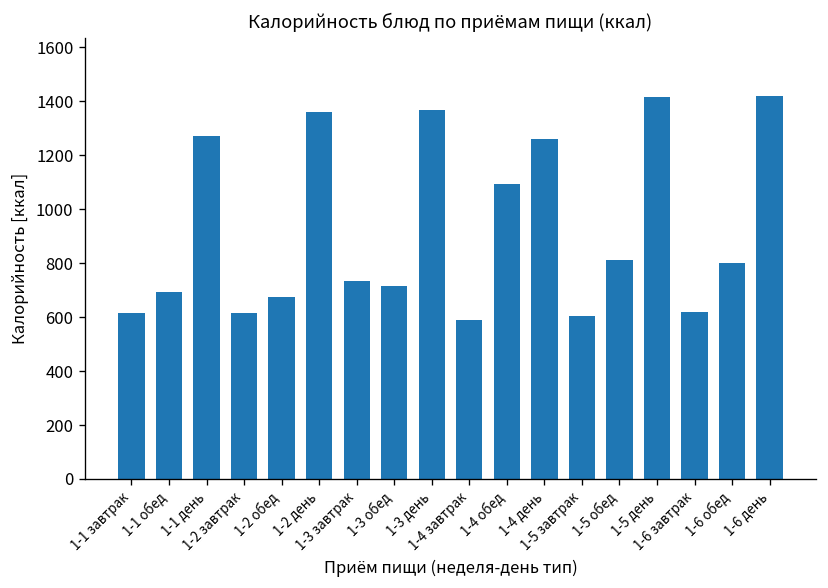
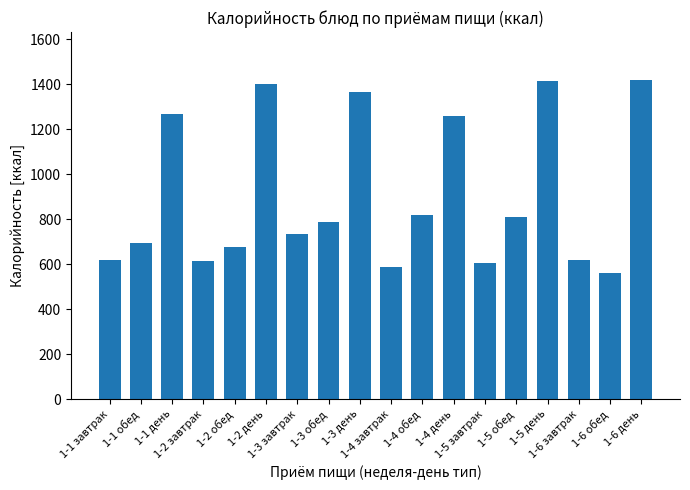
  {
    "1-1 завтрак": 620,
    "1-1 обед": 690,
    "1-1 день": 1270,
    "1-2 завтрак": 620,
    "1-2 обед": 680,
-   "1-2 день": 1360,
+   "1-2 день": 1400,
    "1-3 завтрак": 740,
-   "1-3 обед": 710,
+   "1-3 обед": 790,
    "1-3 день": 1370,
    "1-4 завтрак": 590,
-   "1-4 обед": 1090,
+   "1-4 обед": 820,
    "1-4 день": 1260,
    "1-5 завтрак": 610,
    "1-5 обед": 810,
    "1-5 день": 1420,
    "1-6 завтрак": 620,
-   "1-6 обед": 800,
+   "1-6 обед": 560,
    "1-6 день": 1420
  }
